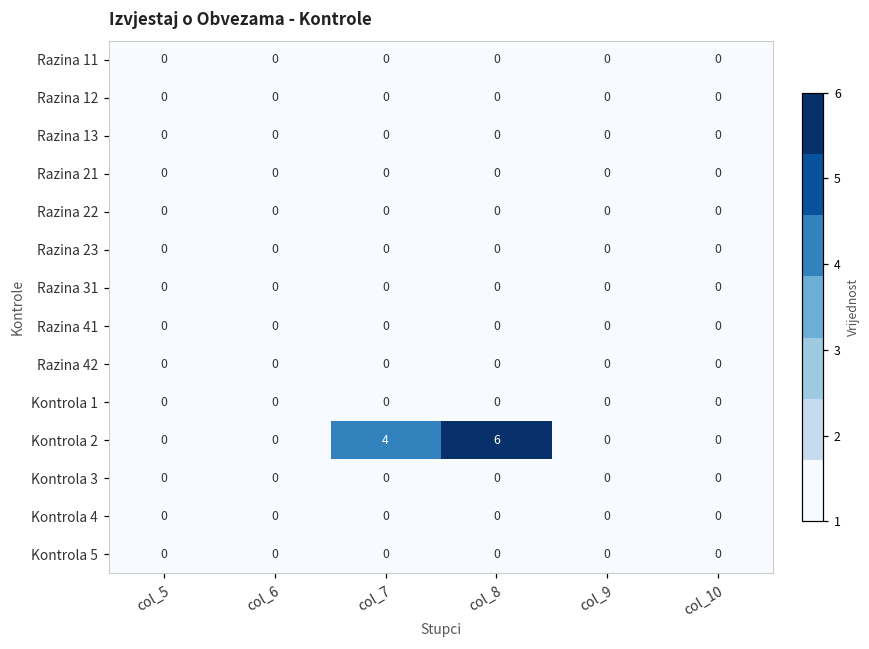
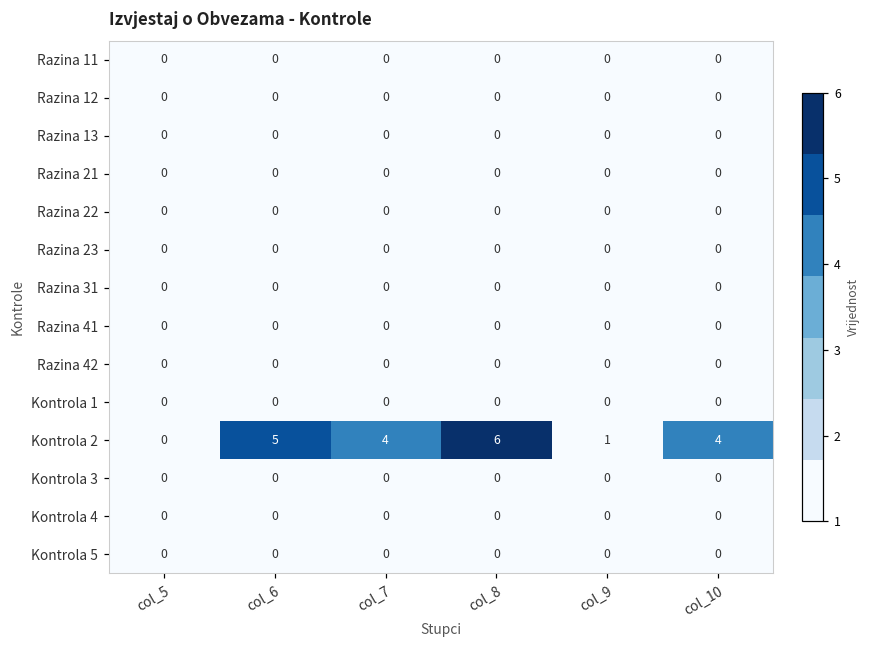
  {
    "Razina 11": {
      "col_5": 0,
      "col_6": 0,
      "col_7": 0,
      "col_8": 0,
      "col_9": 0,
      "col_10": 0
    },
    "Razina 12": {
      "col_5": 0,
      "col_6": 0,
      "col_7": 0,
      "col_8": 0,
      "col_9": 0,
      "col_10": 0
    },
    "Razina 13": {
      "col_5": 0,
      "col_6": 0,
      "col_7": 0,
      "col_8": 0,
      "col_9": 0,
      "col_10": 0
    },
    "Razina 21": {
      "col_5": 0,
      "col_6": 0,
      "col_7": 0,
      "col_8": 0,
      "col_9": 0,
      "col_10": 0
    },
    "Razina 22": {
      "col_5": 0,
      "col_6": 0,
      "col_7": 0,
      "col_8": 0,
      "col_9": 0,
      "col_10": 0
    },
    "Razina 23": {
      "col_5": 0,
      "col_6": 0,
      "col_7": 0,
      "col_8": 0,
      "col_9": 0,
      "col_10": 0
    },
    "Razina 31": {
      "col_5": 0,
      "col_6": 0,
      "col_7": 0,
      "col_8": 0,
      "col_9": 0,
      "col_10": 0
    },
    "Razina 41": {
      "col_5": 0,
      "col_6": 0,
      "col_7": 0,
      "col_8": 0,
      "col_9": 0,
      "col_10": 0
    },
    "Razina 42": {
      "col_5": 0,
      "col_6": 0,
      "col_7": 0,
      "col_8": 0,
      "col_9": 0,
      "col_10": 0
    },
    "Kontrola 1": {
      "col_5": 0,
      "col_6": 0,
      "col_7": 0,
      "col_8": 0,
      "col_9": 0,
      "col_10": 0
    },
    "Kontrola 2": {
      "col_5": 0,
-     "col_6": 0,
+     "col_6": 5,
      "col_7": 4,
      "col_8": 6,
-     "col_9": 0,
-     "col_10": 0
+     "col_9": 1,
+     "col_10": 4
    },
    "Kontrola 3": {
      "col_5": 0,
      "col_6": 0,
      "col_7": 0,
      "col_8": 0,
      "col_9": 0,
      "col_10": 0
    },
    "Kontrola 4": {
      "col_5": 0,
      "col_6": 0,
      "col_7": 0,
      "col_8": 0,
      "col_9": 0,
      "col_10": 0
    },
    "Kontrola 5": {
      "col_5": 0,
      "col_6": 0,
      "col_7": 0,
      "col_8": 0,
      "col_9": 0,
      "col_10": 0
    }
  }
